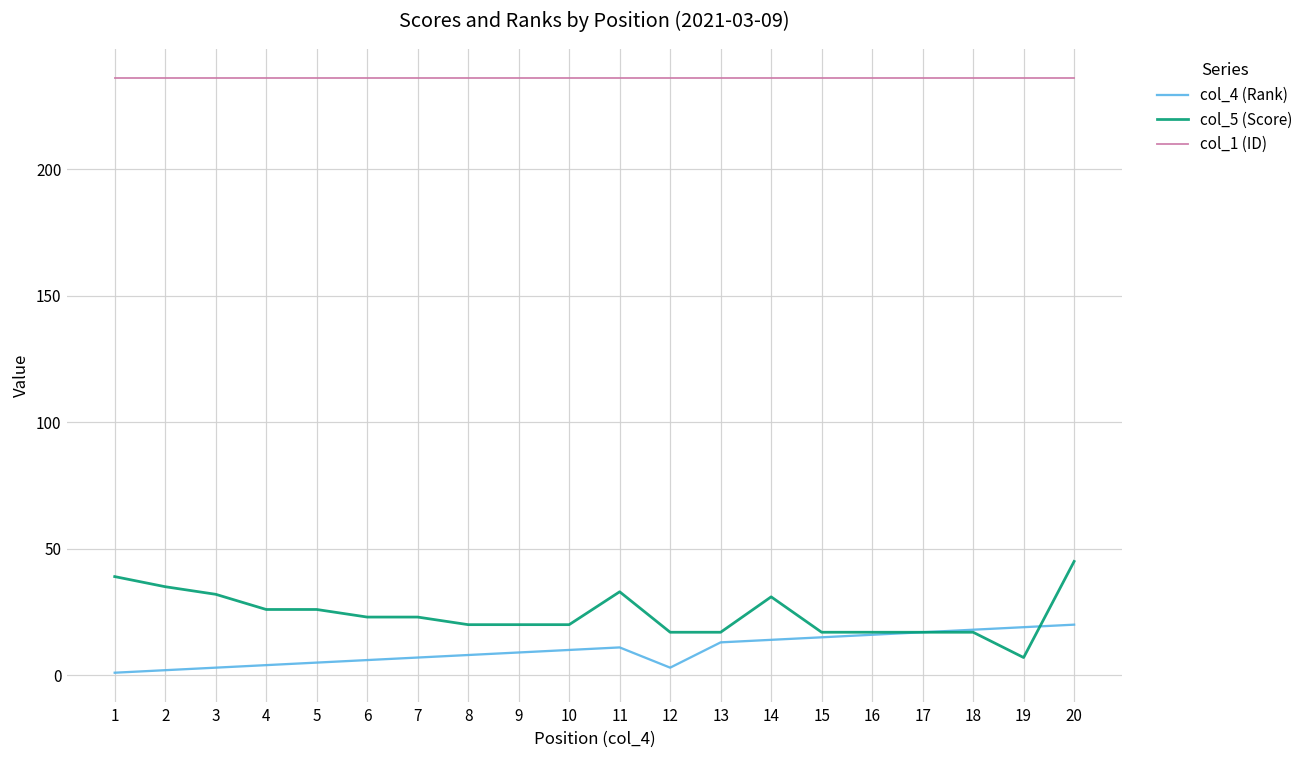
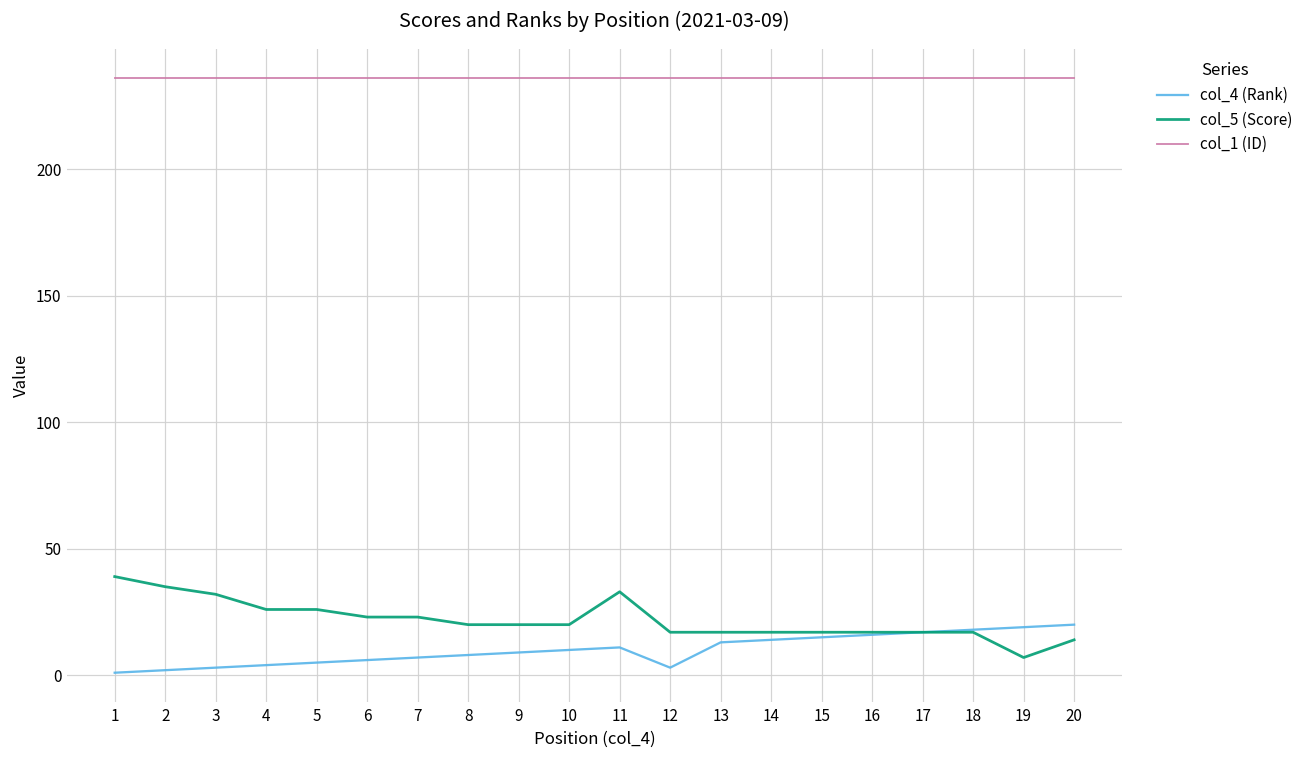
  {
    "col_4 (Rank)": {
      "1": 1,
      "2": 2,
      "3": 3,
      "4": 4,
      "5": 5,
      "6": 6,
      "7": 7,
      "8": 8,
      "9": 9,
      "10": 10,
      "11": 11,
      "12": 3,
      "13": 13,
      "14": 14,
      "15": 15,
      "19": 19,
      "20": 20
    },
    "col_5 (Score)": {
      "1": 39,
      "2": 35,
      "3": 32,
      "4": 26,
      "5": 26,
      "6": 23,
      "7": 23,
      "8": 20,
      "9": 20,
      "10": 20,
      "11": 33,
      "12": 17,
      "13": 17,
-     "14": 31,
+     "14": 17,
      "15": 17,
      "19": 7,
-     "20": 45
+     "20": 14
    },
    "col_1 (ID)": {
      "1": 236,
      "2": 236,
      "3": 236,
      "4": 236,
      "5": 236,
      "6": 236,
      "7": 236,
      "8": 236,
      "9": 236,
      "10": 236,
      "11": 236,
      "12": 236,
      "13": 236,
      "14": 236,
      "15": 236,
      "16": 236,
      "17": 236,
      "18": 236,
      "19": 236,
      "20": 236
    }
  }
